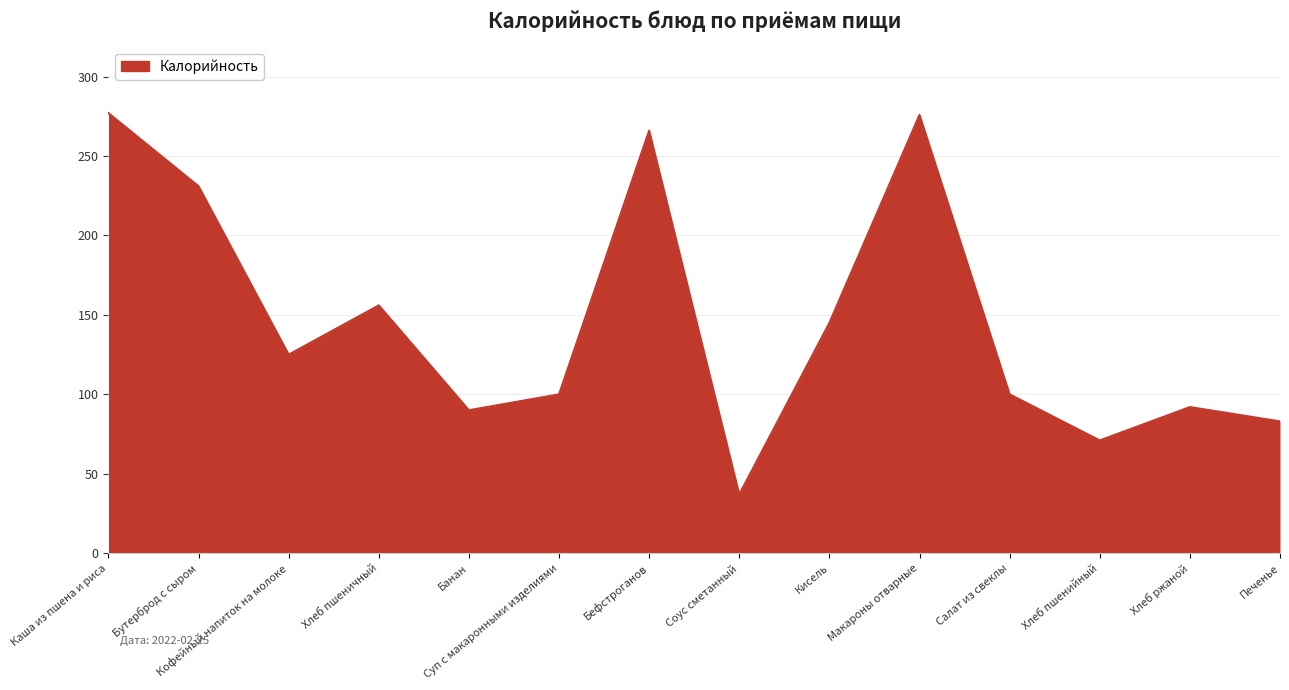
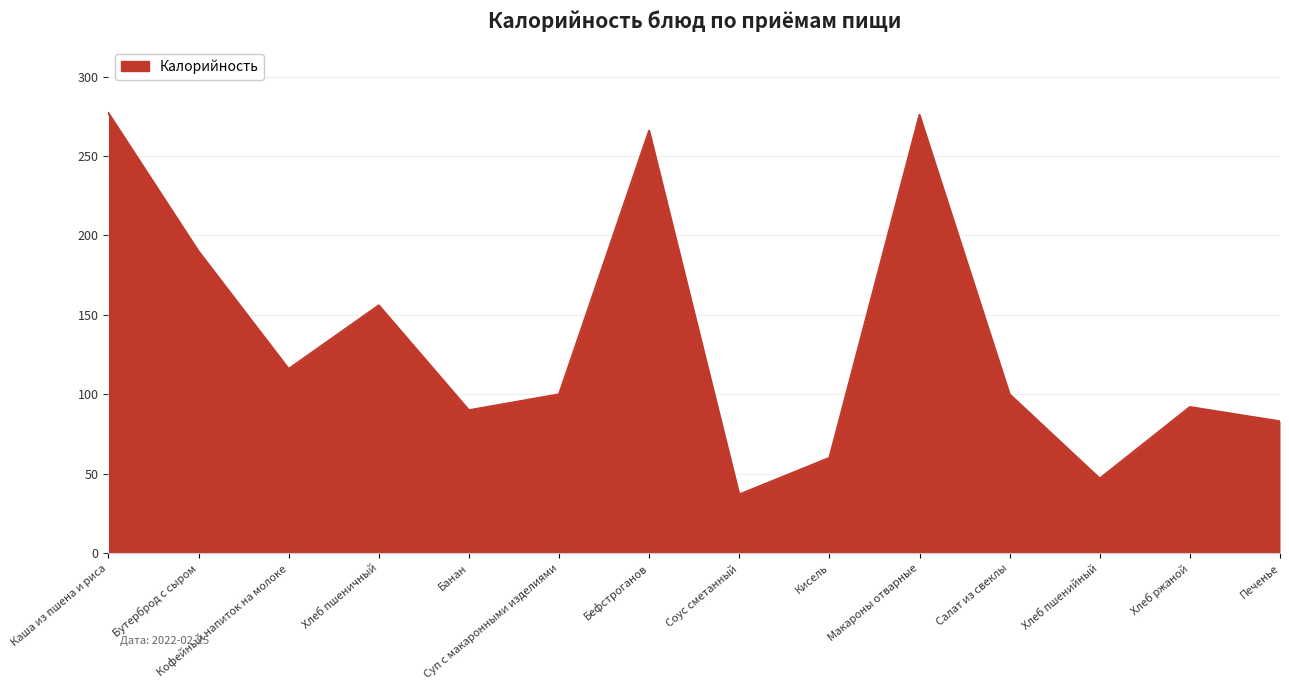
  {
    "Каша из пшена и риса": 277,
-   "Бутерброд с сыром": 231,
-   "Кофейный напиток на молоке": 125,
+   "Бутерброд с сыром": 190,
+   "Кофейный напиток на молоке": 116,
    "Хлеб пшеничный": 156,
    "Банан": 90,
    "Суп с макаронными изделиями": 100,
    "Бефстроганов": 266,
    "Соус сметанный": 37,
-   "Кисель": 145,
+   "Кисель": 60,
    "Макароны отварные": 276,
    "Салат из свеклы": 100,
-   "Хлеб пшенийный": 71,
+   "Хлеб пшенийный": 47,
    "Хлеб ржаной": 92,
    "Печенье": 83
  }
